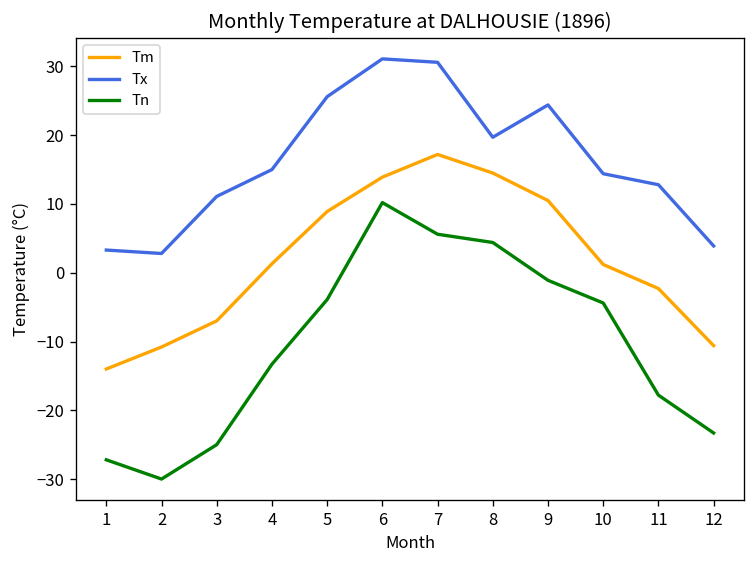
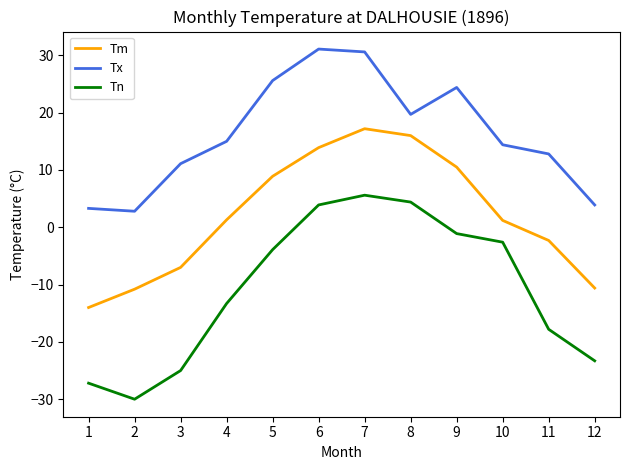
  {
    "Tm": {
      "1": -14,
      "2": -11,
      "3": -7,
      "4": 1,
      "5": 9,
      "6": 14,
      "7": 17,
-     "8": 15,
+     "8": 16,
      "9": 11,
      "10": 1,
      "11": -2,
      "12": -11
    },
    "Tx": {
      "1": 3,
      "2": 3,
      "3": 11,
      "4": 15,
      "5": 26,
      "6": 31,
      "7": 31,
      "8": 20,
      "9": 24,
      "10": 14,
      "11": 13,
      "12": 4
    },
    "Tn": {
      "1": -27,
      "2": -30,
      "3": -25,
      "4": -13,
      "5": -4,
-     "6": 10,
+     "6": 4,
      "7": 6,
      "8": 4,
      "9": -1,
-     "10": -4,
+     "10": -3,
      "11": -18,
      "12": -23
    }
  }
